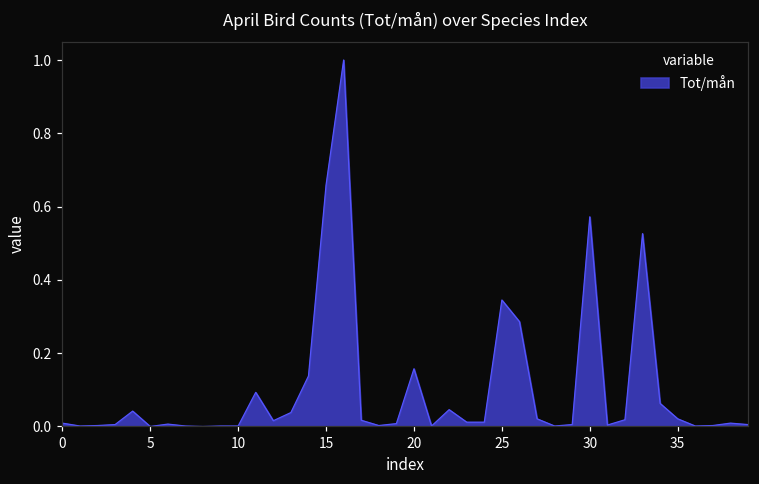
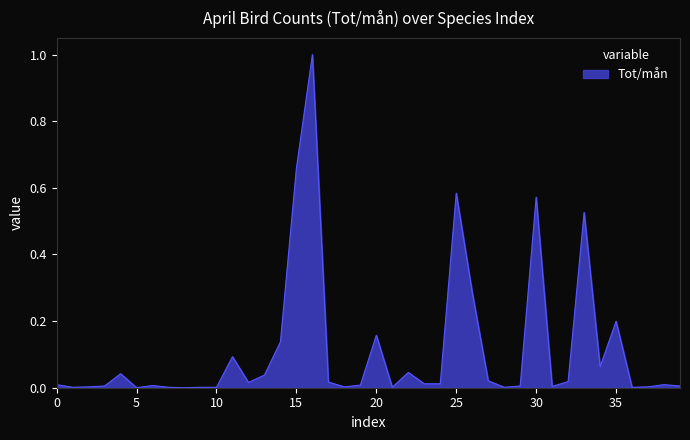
  {
    "0": 0.01,
    "5": 0.00,
    "10": 0.00,
    "15": 0.66,
    "20": 0.16,
-   "25": 0.35,
+   "25": 0.58,
    "30": 0.57,
-   "35": 0.02
+   "35": 0.20
  }
